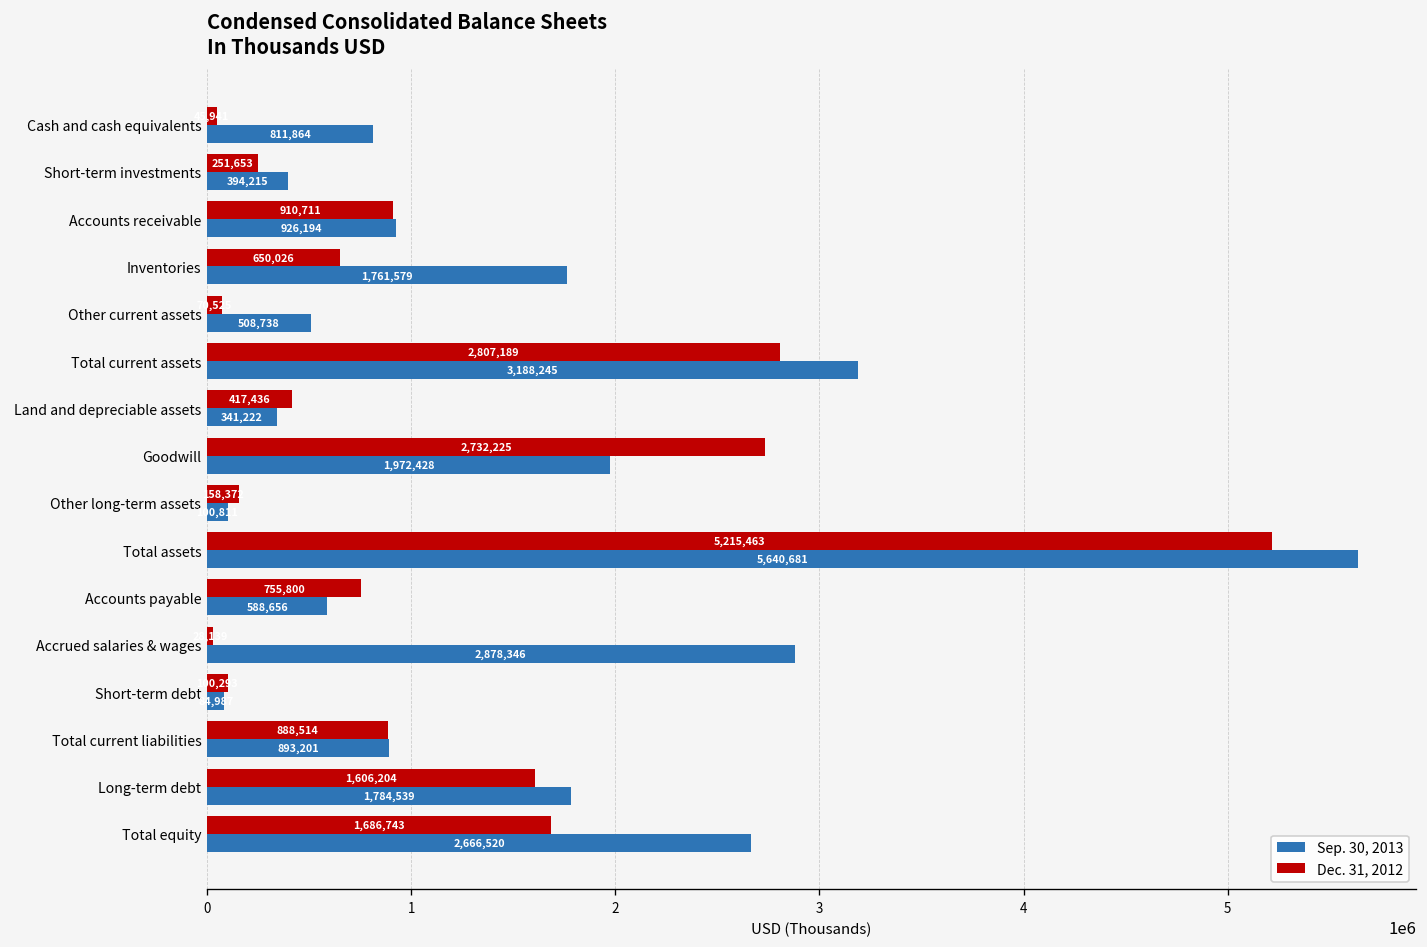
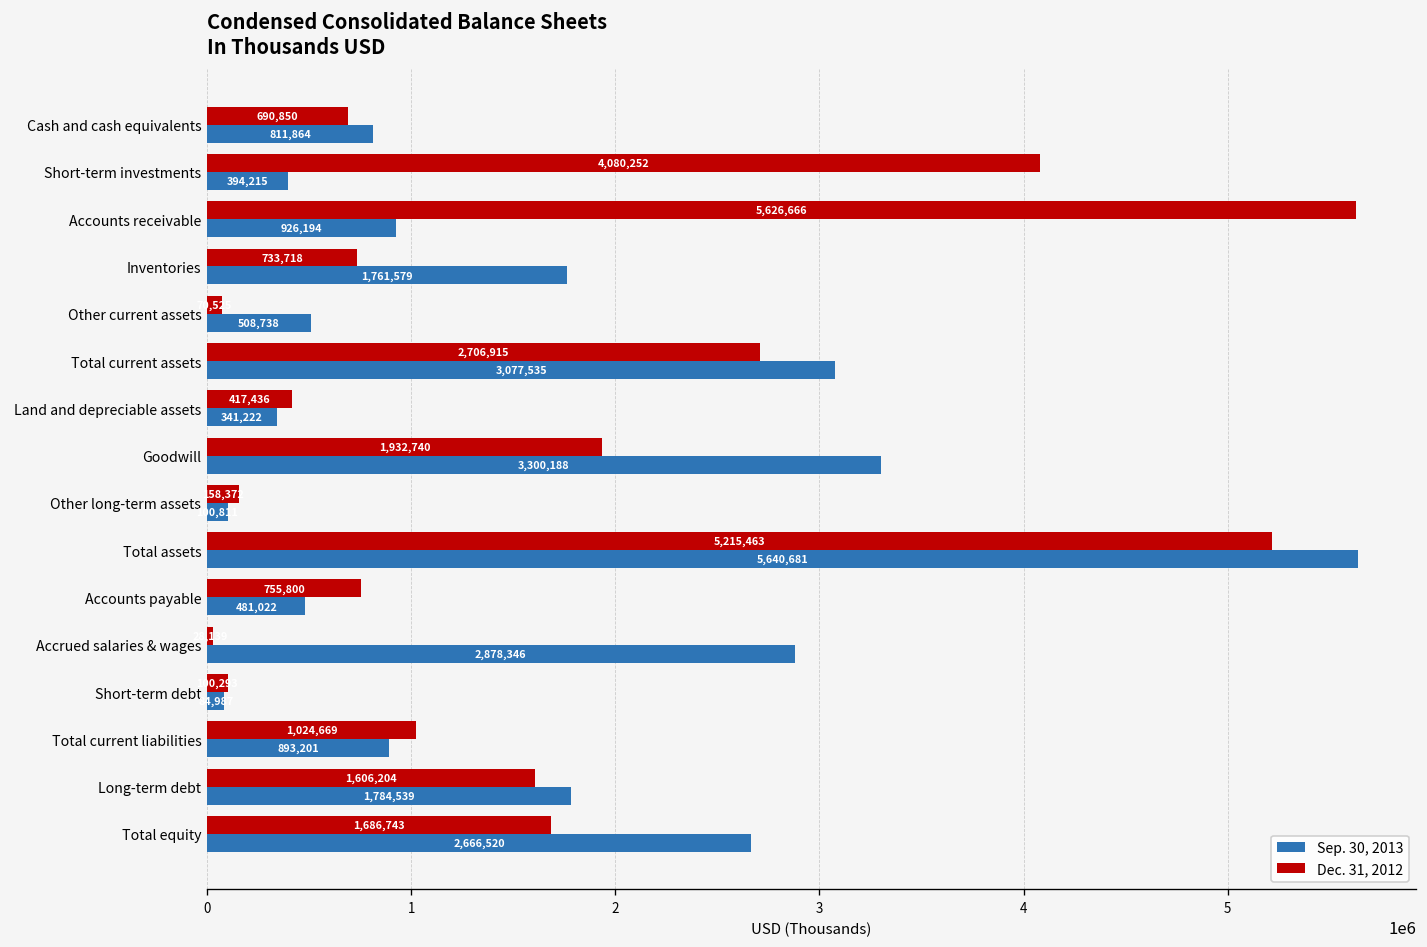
  {
    "Sep. 30, 2013": {
      "Cash and cash equivalents": "811,864",
      "Short-term investments": "394,215",
      "Accounts receivable": "926,194",
      "Inventories": "1,761,579",
      "Other current assets": "508,738",
-     "Total current assets": "3,188,245",
+     "Total current assets": "3,077,535",
      "Land and depreciable assets": "341,222",
-     "Goodwill": "1,972,428",
+     "Goodwill": "3,300,188",
      "Total assets": "5,640,681",
-     "Accounts payable": "588,656",
+     "Accounts payable": "481,022",
      "Accrued salaries & wages": "2,878,346",
      "Total current liabilities": "893,201",
      "Long-term debt": "1,784,539",
      "Total equity": "2,666,520"
    },
    "Dec. 31, 2012": {
-     "Cash and cash equivalents": "50000",
-     "Short-term investments": "251,653",
-     "Accounts receivable": "910,711",
-     "Inventories": "650,026",
-     "Total current assets": "2,807,189",
+     "Cash and cash equivalents": "690000",
+     "Short-term investments": "4,080,252",
+     "Accounts receivable": "5,626,666",
+     "Inventories": "733,718",
+     "Total current assets": "2,706,915",
      "Land and depreciable assets": "417,436",
-     "Goodwill": "2,732,225",
+     "Goodwill": "1,932,740",
      "Other long-term assets": "158,372",
      "Total assets": "5,215,463",
      "Accounts payable": "755,800",
-     "Total current liabilities": "888,514",
+     "Total current liabilities": "1,024,669",
      "Long-term debt": "1,606,204",
      "Total equity": "1,686,743"
    }
  }
